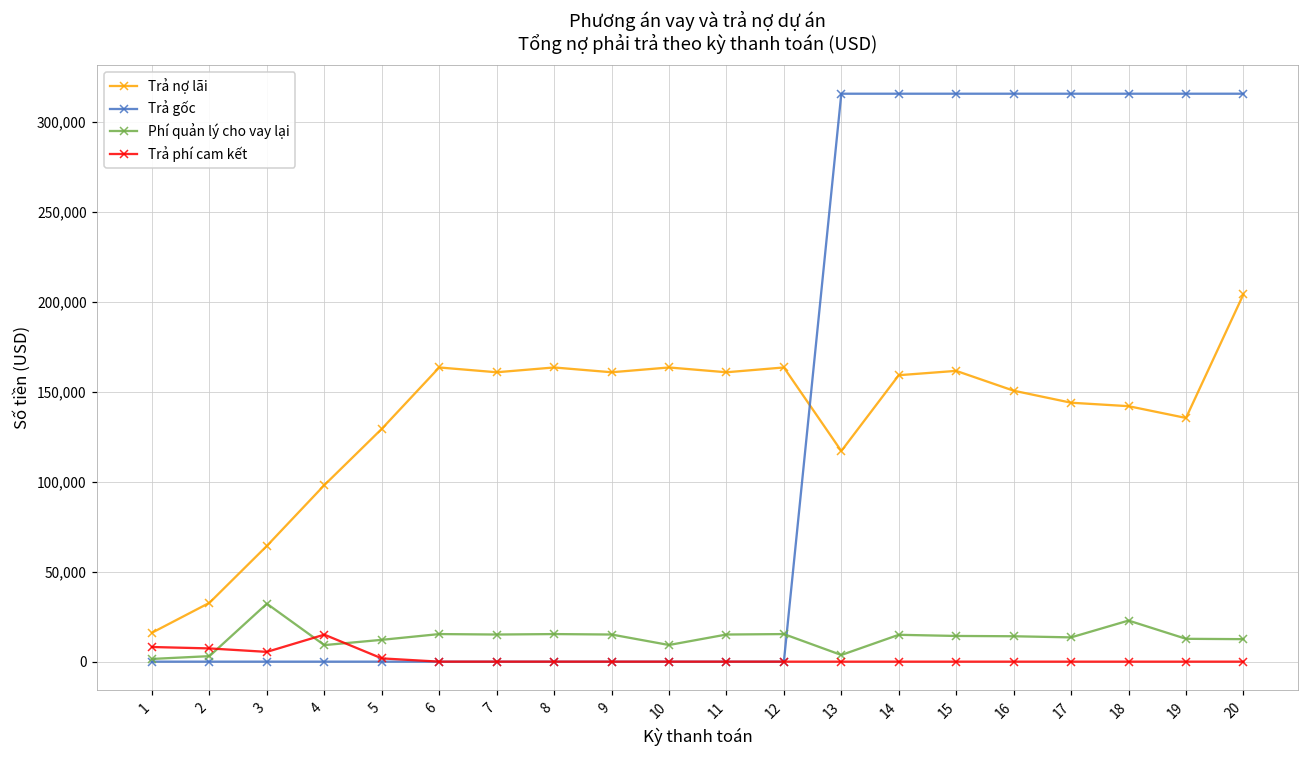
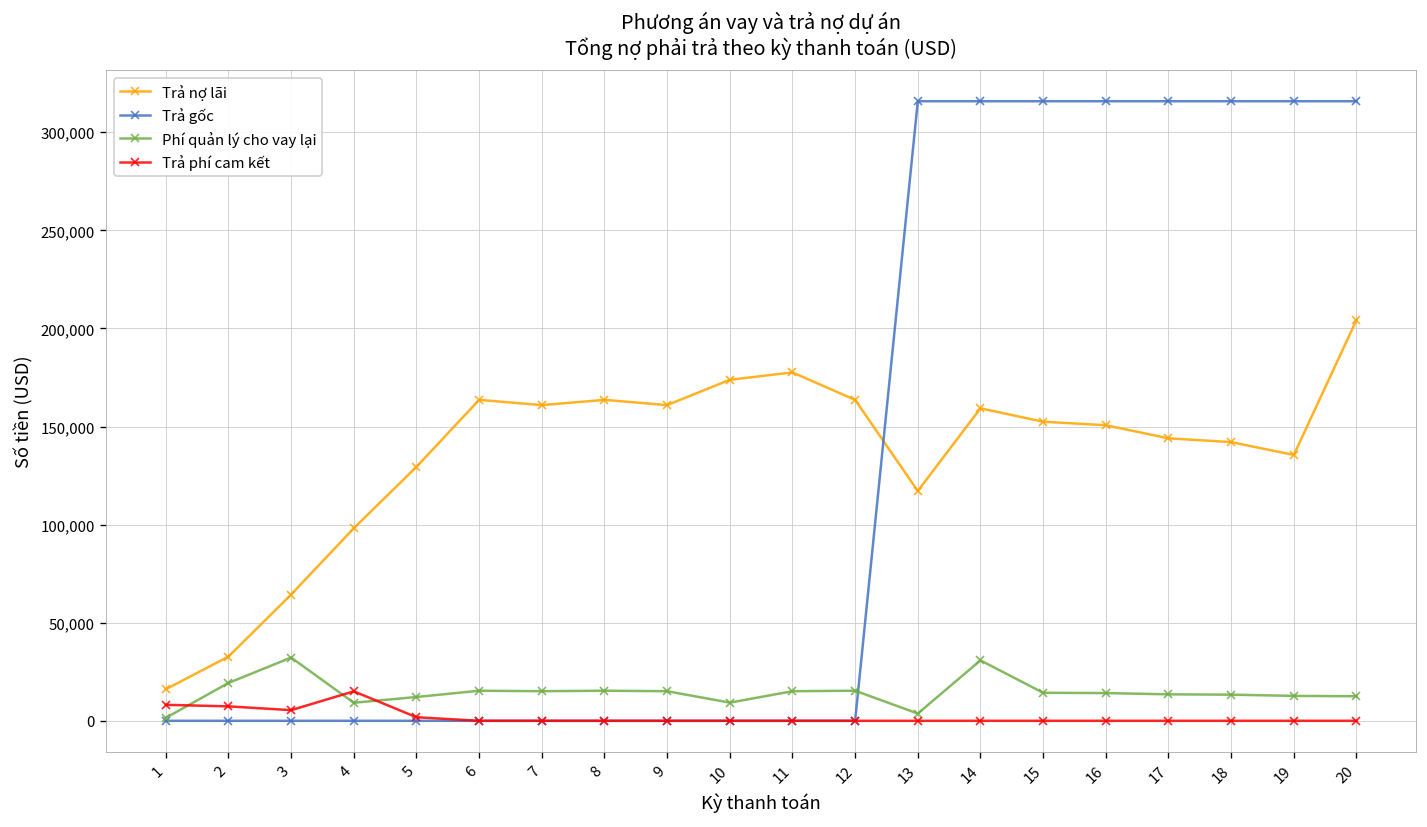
  {
    "Trả nợ lãi": {
      "1": "16,000",
      "2": "33,000",
      "3": "64,000",
      "4": "98,000",
      "5": "129,000",
      "6": "164,000",
      "7": "161,000",
      "8": "164,000",
      "9": "161,000",
-     "10": "164,000",
-     "11": "161,000",
+     "10": "174,000",
+     "11": "178,000",
      "12": "164,000",
      "13": "117,000",
      "14": "159,000",
-     "15": "162,000",
+     "15": "152,000",
      "16": "151,000",
      "17": "144,000",
      "18": "142,000",
      "19": "136,000",
      "20": "204,000"
    },
    "Trả gốc": {
      "2": "0",
      "3": "0",
      "4": "0",
      "5": "0",
      "13": "316,000",
      "14": "316,000",
      "15": "316,000",
      "16": "316,000",
      "17": "316,000",
      "18": "316,000",
      "19": "316,000",
      "20": "316,000"
    },
    "Phí quản lý cho vay lại": {
-     "2": "3,000",
+     "2": "19,000",
      "3": "32,000",
      "4": "9,000",
      "5": "12,000",
      "6": "15,000",
      "7": "15,000",
      "8": "15,000",
      "9": "15,000",
      "10": "9,000",
      "11": "15,000",
      "12": "15,000",
      "13": "4,000",
-     "14": "15,000",
+     "14": "31,000",
      "15": "14,000",
      "16": "14,000",
      "17": "13,000",
-     "18": "23,000",
+     "18": "13,000",
      "19": "13,000",
      "20": "13,000"
    },
    "Trả phí cam kết": {
      "1": "8,000",
      "2": "7,000",
      "3": "5,000",
      "4": "15,000",
      "5": "2,000",
      "13": "0",
      "14": "0",
      "15": "0",
      "16": "0",
      "17": "0",
      "18": "0",
      "19": "0",
      "20": "0"
    }
  }
